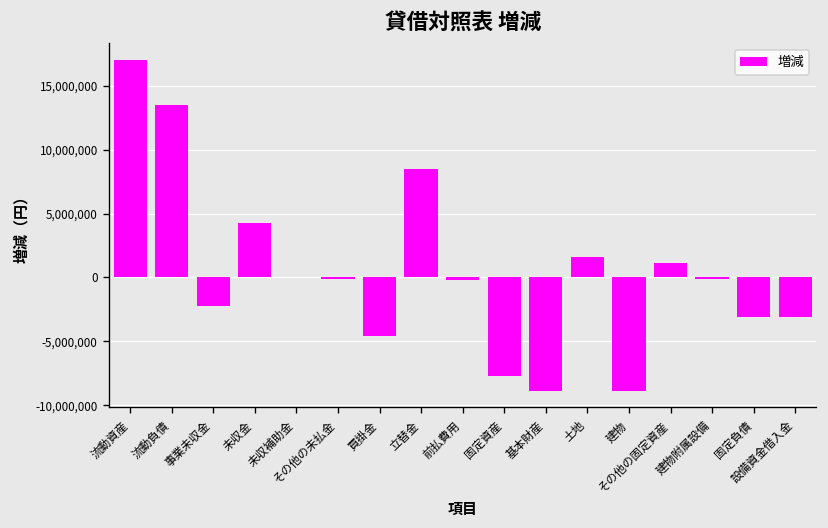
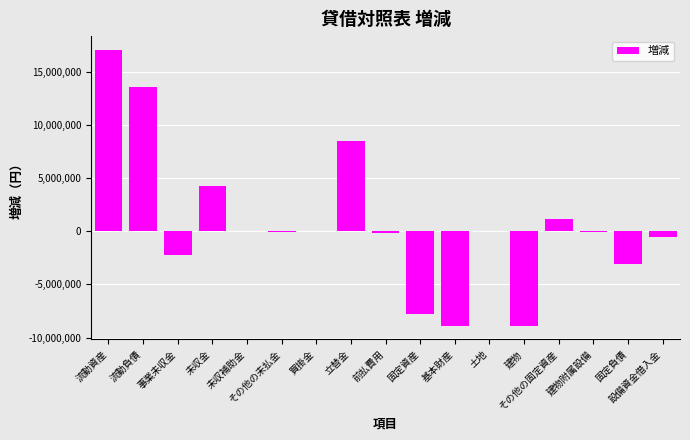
  {
    "流動資産": "17,000,000",
    "流動負債": "13,500,000",
    "事業未収金": "-2,200,000",
    "未収金": "4,200,000",
    "未収補助金": "0",
-   "買掛金": "-4,600,000",
+   "買掛金": "0",
    "立替金": "8,500,000",
    "固定資産": "-7,700,000",
    "基本財産": "-8,900,000",
-   "土地": "1,600,000",
+   "土地": "0",
    "建物": "-8,900,000",
    "その他の固定資産": "1,100,000",
    "固定負債": "-3,100,000",
-   "設備資金借入金": "-3,100,000"
+   "設備資金借入金": "-600,000"
  }
